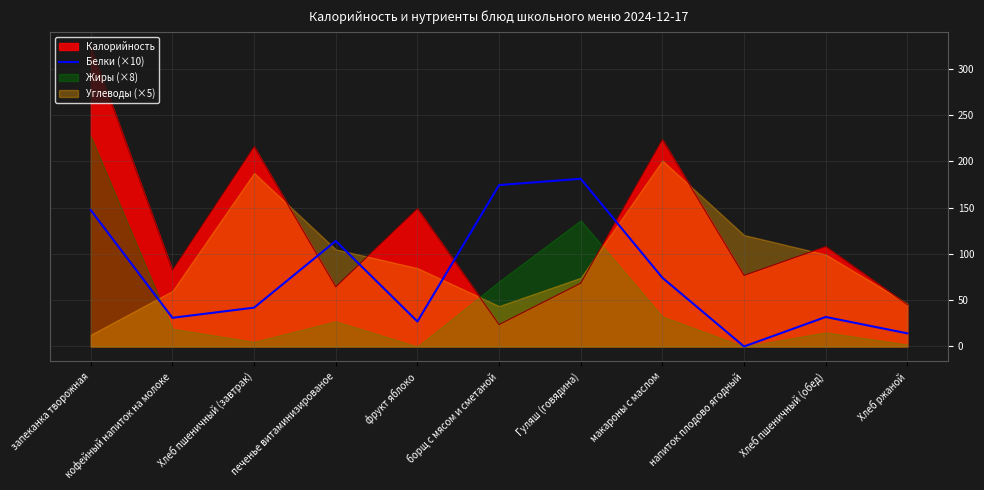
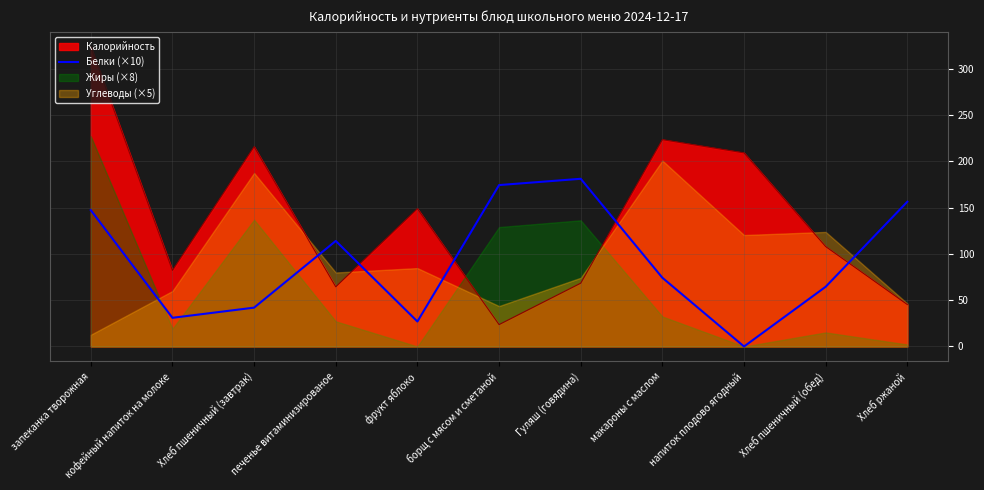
  {
    "Калорийность": {
      "кофейный напиток на молоке": 80,
      "Хлеб пшеничный (завтрак)": 220,
      "печенье витаминизированое": 60,
      "фрукт яблоко": 150,
      "борщ с мясом и сметаной": 20,
      "Гуляш (говядина)": 70,
      "макароны с маслом": 220,
-     "напиток плодово ягодный": 80,
+     "напиток плодово ягодный": 210,
      "Хлеб пшеничный (обед)": 110
    },
    "Белки (×10)": {
      "запеканка творожная": 150,
      "кофейный напиток на молоке": 30,
      "Хлеб пшеничный (завтрак)": 40,
      "печенье витаминизированое": 110,
      "фрукт яблоко": 30,
      "борщ с мясом и сметаной": 170,
      "Гуляш (говядина)": 180,
      "макароны с маслом": 70,
-     "Хлеб пшеничный (обед)": 30,
-     "Хлеб ржаной": 10
+     "Хлеб пшеничный (обед)": 60,
+     "Хлеб ржаной": 160
    },
    "Жиры (×8)": {
      "запеканка творожная": 230,
      "кофейный напиток на молоке": 20,
-     "Хлеб пшеничный (завтрак)": 10,
+     "Хлеб пшеничный (завтрак)": 140,
      "печенье витаминизированое": 30,
      "фрукт яблоко": 0,
-     "борщ с мясом и сметаной": 70,
+     "борщ с мясом и сметаной": 130,
      "Гуляш (говядина)": 140,
      "макароны с маслом": 30,
      "Хлеб пшеничный (обед)": 20
    },
    "Углеводы (×5)": {
      "запеканка творожная": 10,
      "кофейный напиток на молоке": 60,
      "Хлеб пшеничный (завтрак)": 190,
-     "печенье витаминизированое": 110,
+     "печенье витаминизированое": 80,
      "фрукт яблоко": 80,
      "борщ с мясом и сметаной": 40,
      "Гуляш (говядина)": 70,
      "макароны с маслом": 200,
      "напиток плодово ягодный": 120,
-     "Хлеб пшеничный (обед)": 100
+     "Хлеб пшеничный (обед)": 120
    }
  }
